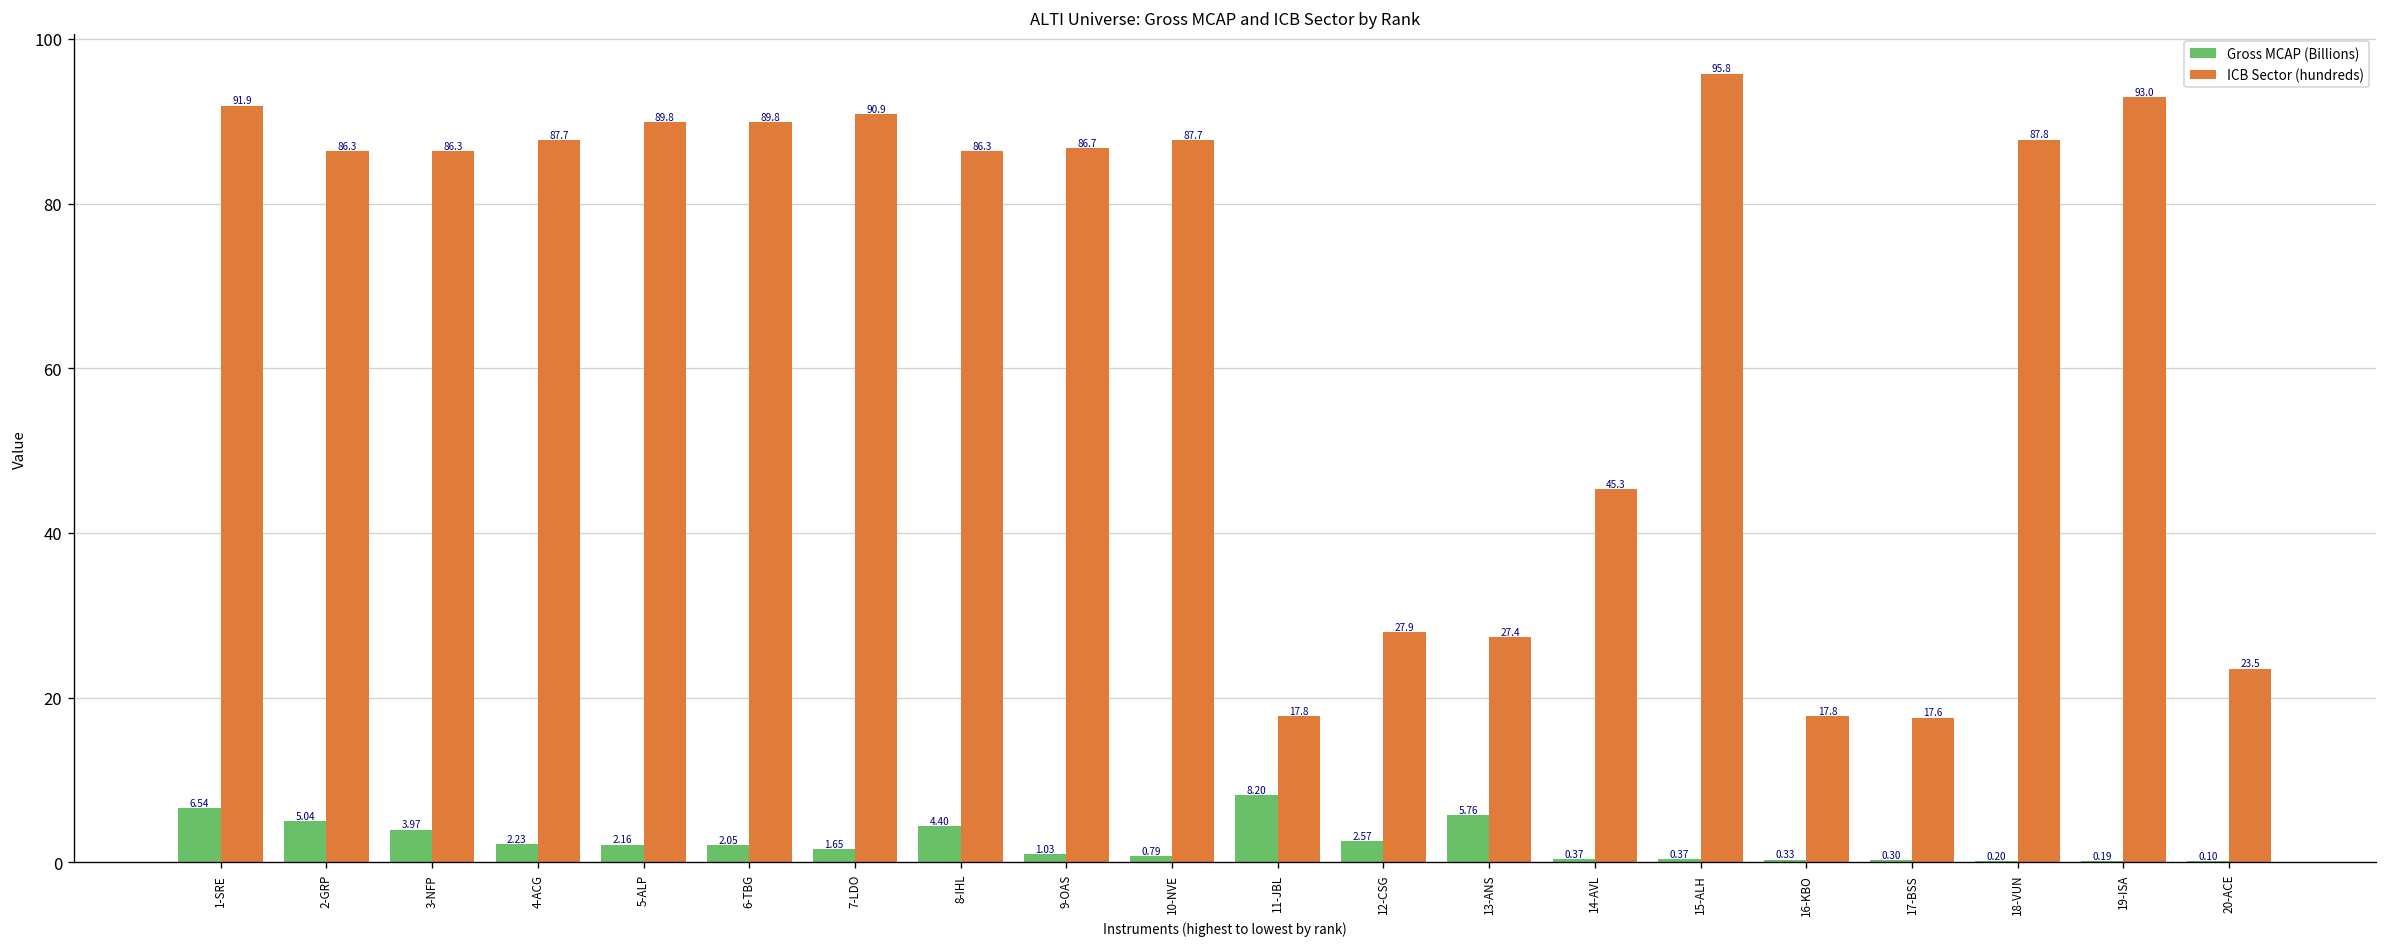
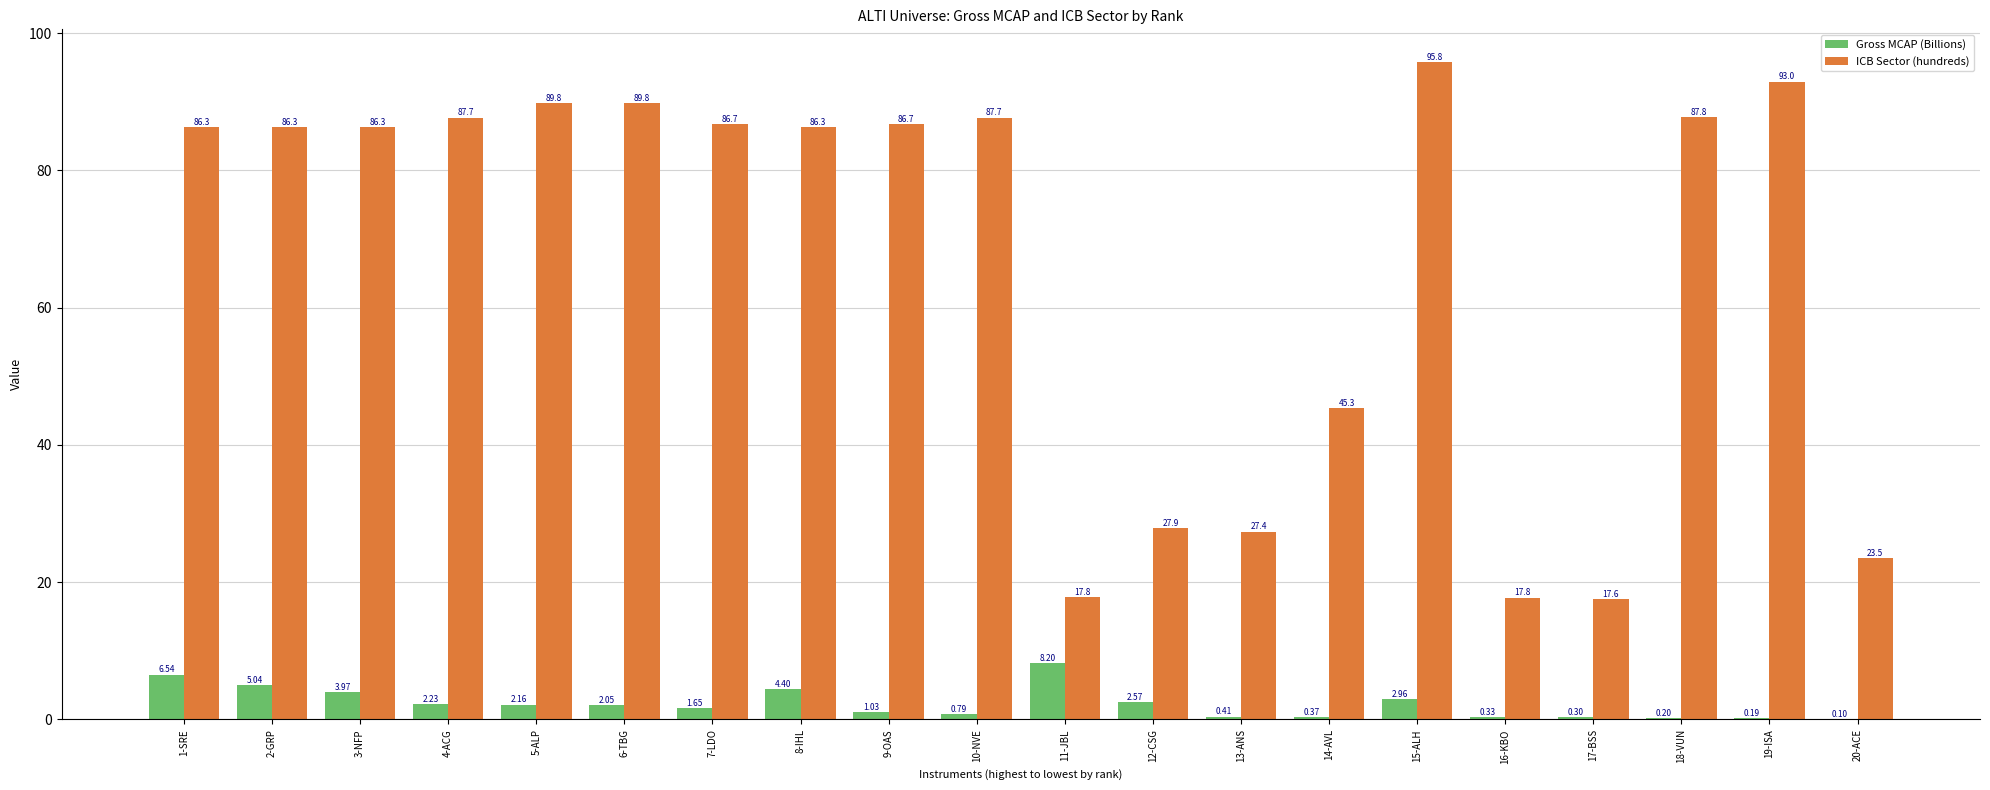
  {
    "Gross MCAP (Billions)": {
      "1-SRE": 6.54,
      "2-GRP": 5.04,
      "3-NFP": 3.97,
      "4-ACG": 2.23,
      "5-ALP": 2.16,
      "6-TBG": 2.05,
      "7-LDO": 1.65,
      "8-IHL": 4.40,
      "9-OAS": 1.03,
      "10-NVE": 0.79,
      "11-JBL": 8.20,
      "12-CSG": 2.57,
-     "13-ANS": 5.76,
+     "13-ANS": 0.41,
      "14-AVL": 0.37,
-     "15-ALH": 0.37,
+     "15-ALH": 2.96,
      "16-KBO": 0.33,
      "17-BSS": 0.30,
      "18-VUN": 0.20,
      "19-ISA": 0.19,
      "20-ACE": 0.10
    },
    "ICB Sector (hundreds)": {
-     "1-SRE": 91.9,
+     "1-SRE": 86.3,
      "2-GRP": 86.3,
      "3-NFP": 86.3,
      "4-ACG": 87.7,
      "5-ALP": 89.8,
      "6-TBG": 89.8,
-     "7-LDO": 90.9,
+     "7-LDO": 86.7,
      "8-IHL": 86.3,
      "9-OAS": 86.7,
      "10-NVE": 87.7,
      "11-JBL": 17.8,
      "12-CSG": 27.9,
      "13-ANS": 27.4,
      "14-AVL": 45.3,
      "15-ALH": 95.8,
      "16-KBO": 17.8,
      "17-BSS": 17.6,
      "18-VUN": 87.8,
      "19-ISA": 93.0,
      "20-ACE": 23.5
    }
  }
